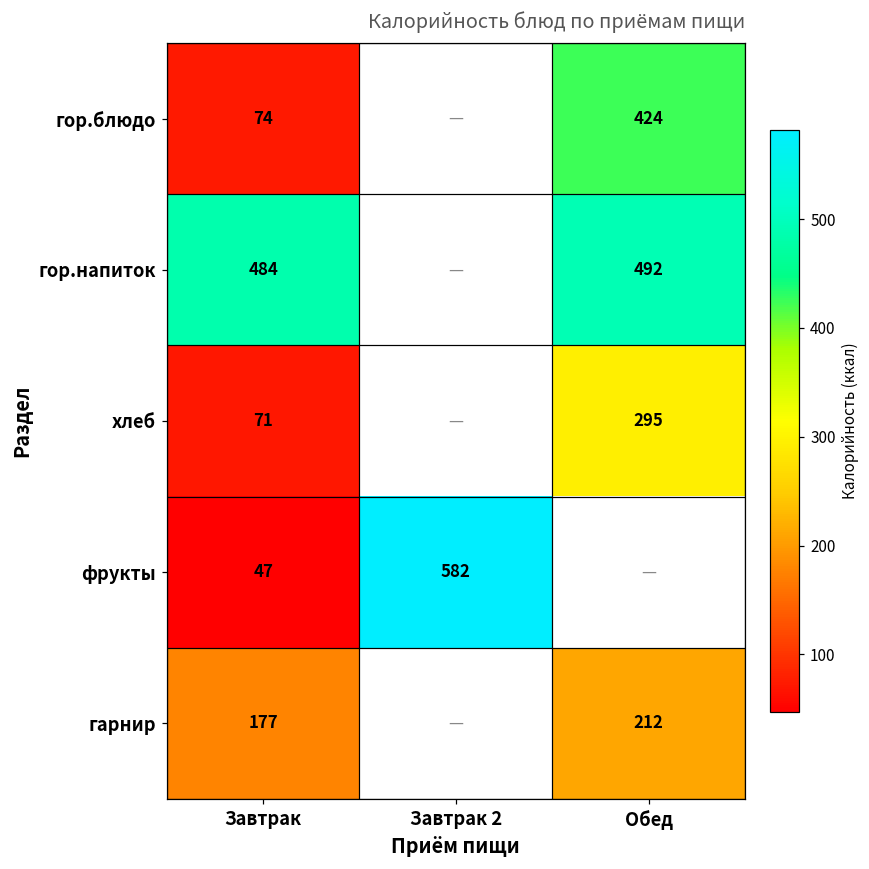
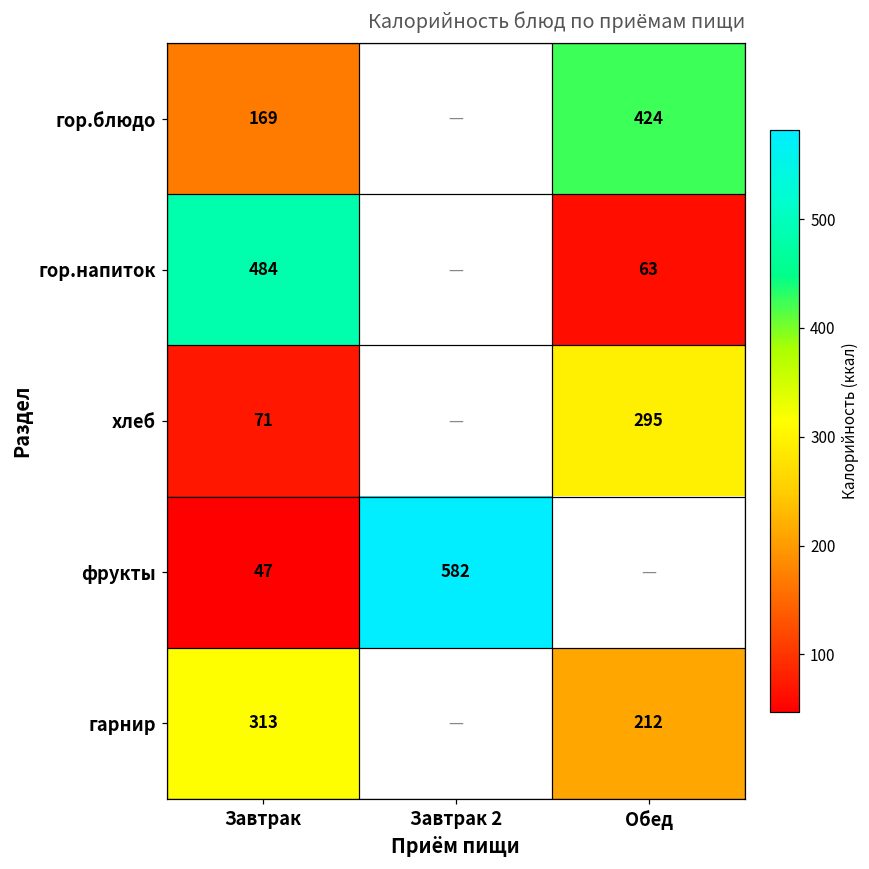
  {
    "гор.блюдо": {
-     "Завтрак": 74,
+     "Завтрак": 169,
      "Обед": 424
    },
    "гор.напиток": {
      "Завтрак": 484,
-     "Обед": 492
+     "Обед": 63
    },
    "хлеб": {
      "Завтрак": 71,
      "Обед": 295
    },
    "фрукты": {
      "Завтрак": 47,
      "Завтрак 2": 582
    },
    "гарнир": {
-     "Завтрак": 177,
+     "Завтрак": 313,
      "Обед": 212
    }
  }
